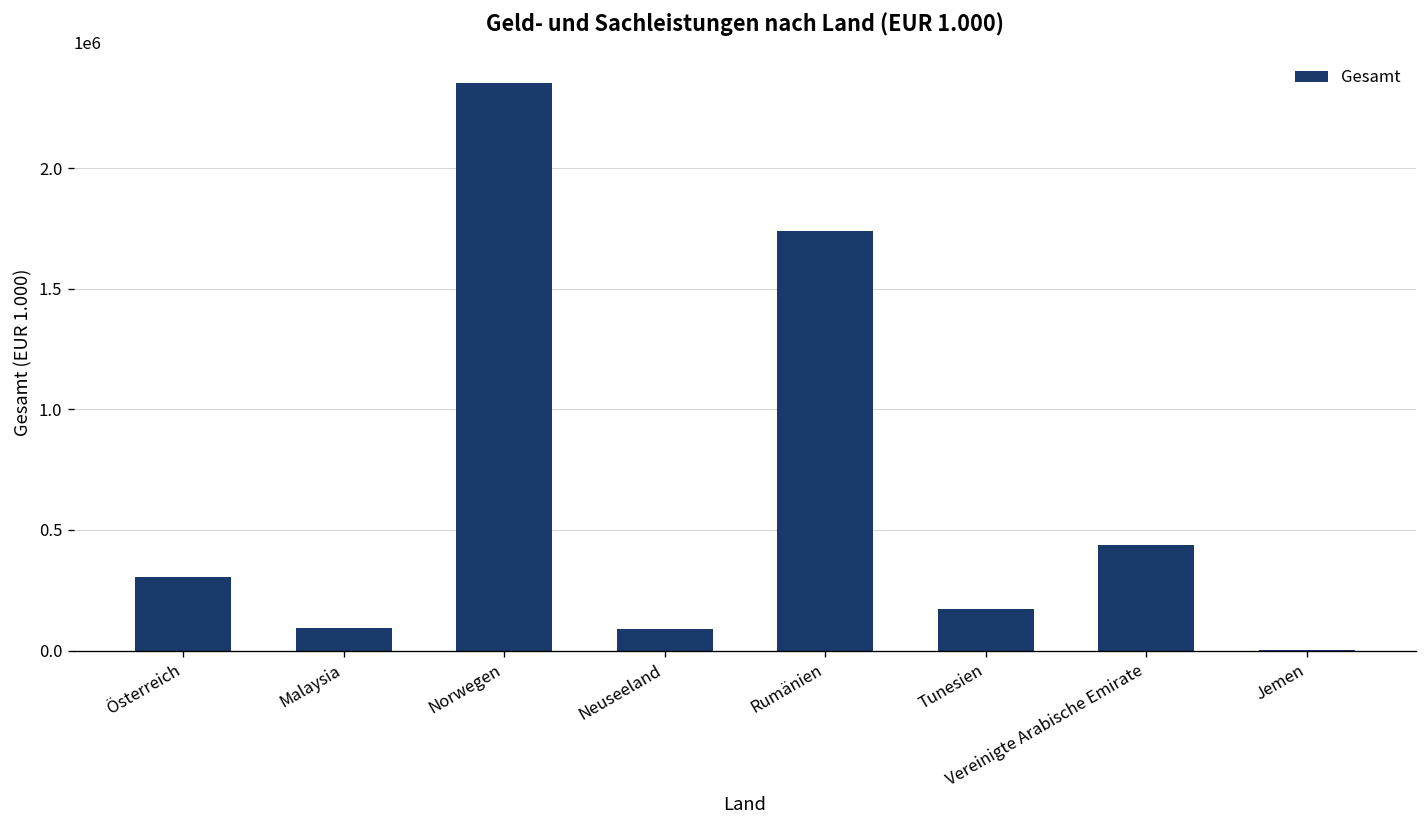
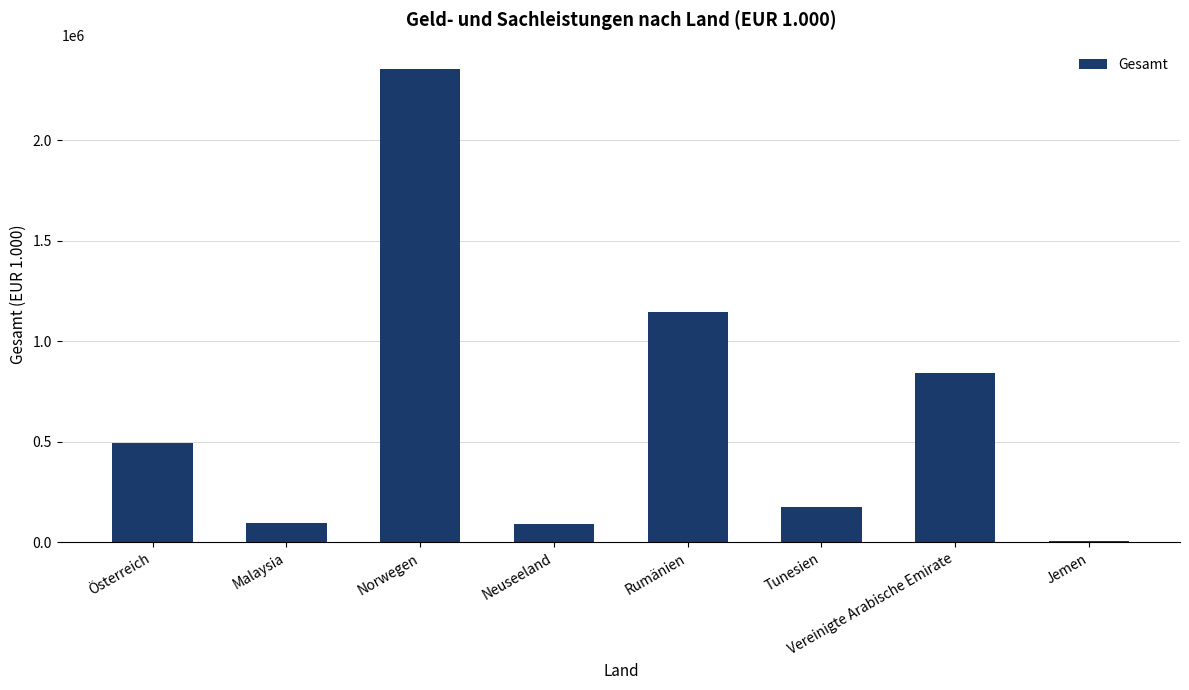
  {
-   "Österreich": 310000,
+   "Österreich": 490000,
    "Malaysia": 90000,
    "Norwegen": 2350000,
    "Neuseeland": 90000,
-   "Rumänien": 1740000,
+   "Rumänien": 1140000,
    "Tunesien": 170000,
-   "Vereinigte Arabische Emirate": 440000
+   "Vereinigte Arabische Emirate": 840000
  }
